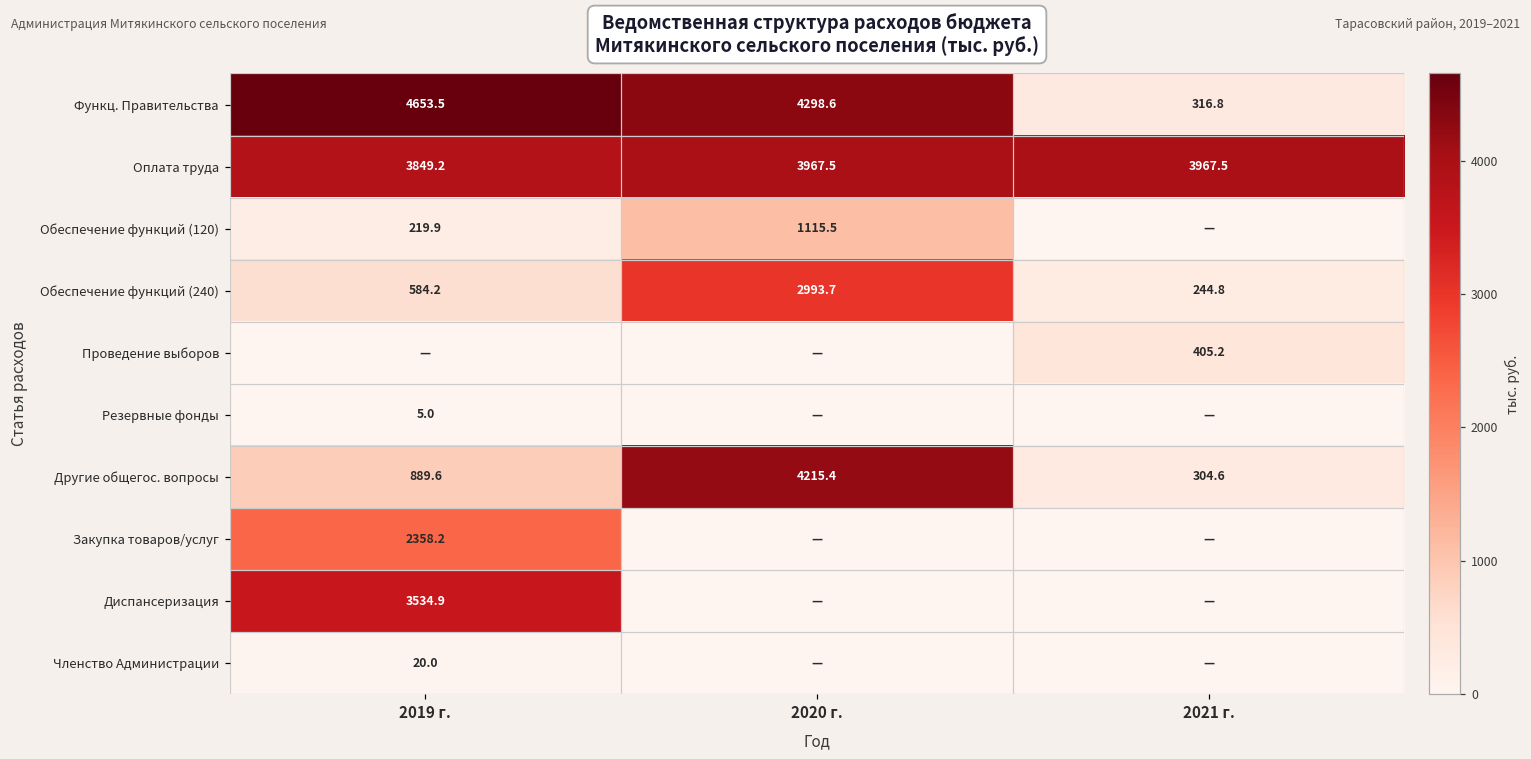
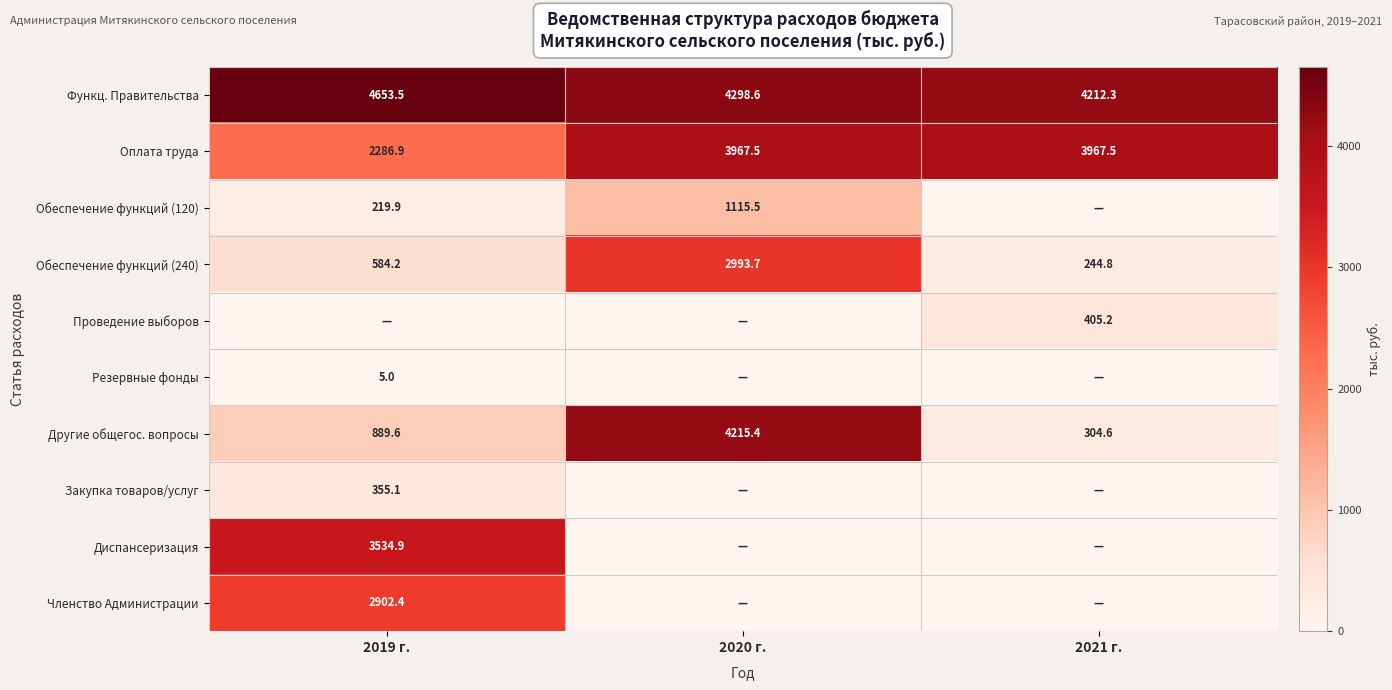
  {
    "Функц. Правительства": {
      "2019 г.": 4653.5,
      "2020 г.": 4298.6,
-     "2021 г.": 316.8
+     "2021 г.": 4212.3
    },
    "Оплата труда": {
-     "2019 г.": 3849.2,
+     "2019 г.": 2286.9,
      "2020 г.": 3967.5,
      "2021 г.": 3967.5
    },
    "Обеспечение функций (120)": {
      "2019 г.": 219.9,
      "2020 г.": 1115.5
    },
    "Обеспечение функций (240)": {
      "2019 г.": 584.2,
      "2020 г.": 2993.7,
      "2021 г.": 244.8
    },
    "Проведение выборов": {
      "2021 г.": 405.2
    },
    "Резервные фонды": {
      "2019 г.": 5.0
    },
    "Другие общегос. вопросы": {
      "2019 г.": 889.6,
      "2020 г.": 4215.4,
      "2021 г.": 304.6
    },
    "Закупка товаров/услуг": {
-     "2019 г.": 2358.2
+     "2019 г.": 355.1
    },
    "Диспансеризация": {
      "2019 г.": 3534.9
    },
    "Членство Администрации": {
-     "2019 г.": 20.0
+     "2019 г.": 2902.4
    }
  }
